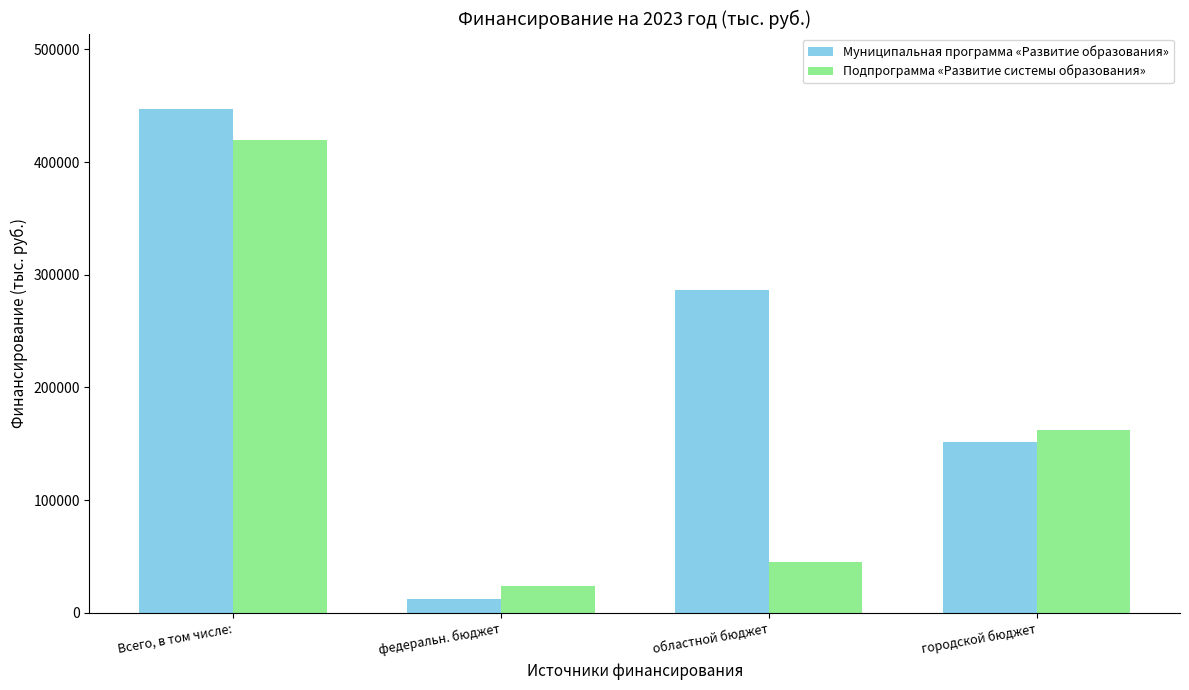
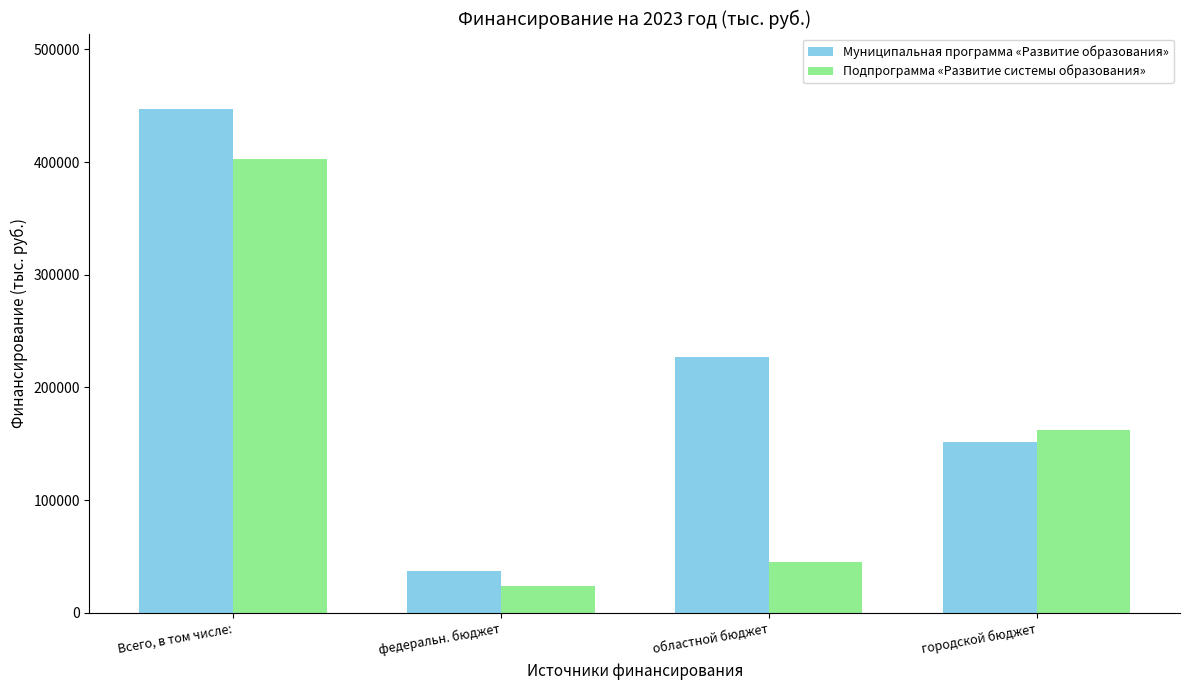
  {
    "Муниципальная программа «Развитие образования»": {
      "Всего, в том числе:": 447000,
-     "федеральн. бюджет": 12000,
-     "областной бюджет": 286000,
+     "федеральн. бюджет": 37000,
+     "областной бюджет": 227000,
      "городской бюджет": 151000
    },
    "Подпрограмма «Развитие системы образования»": {
-     "Всего, в том числе:": 420000,
+     "Всего, в том числе:": 402000,
      "федеральн. бюджет": 24000,
      "областной бюджет": 45000,
      "городской бюджет": 162000
    }
  }
